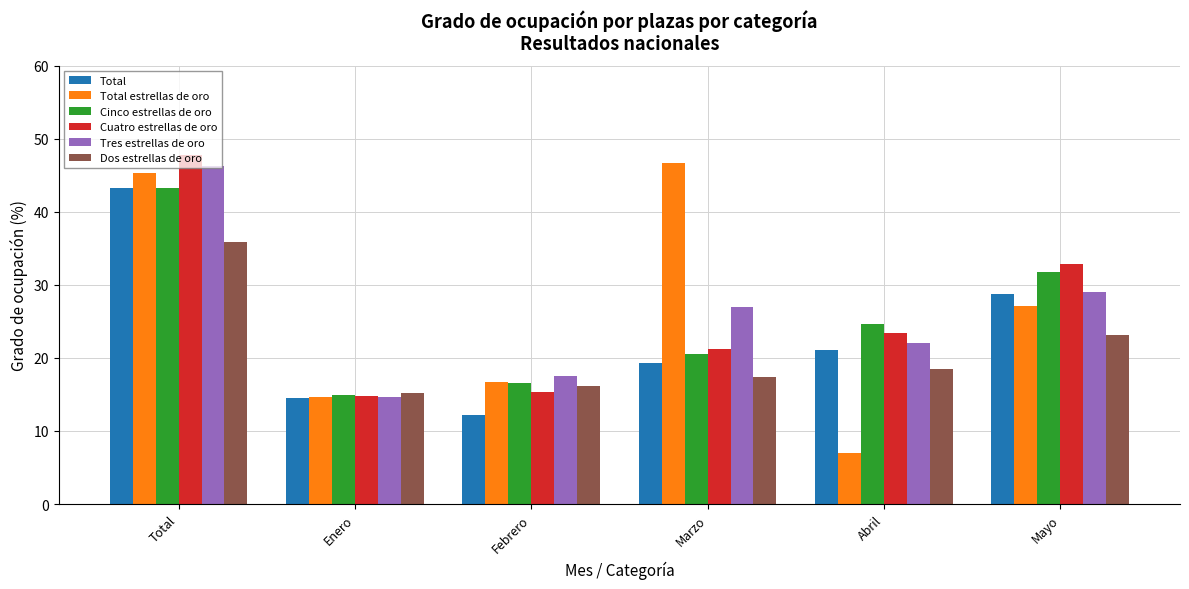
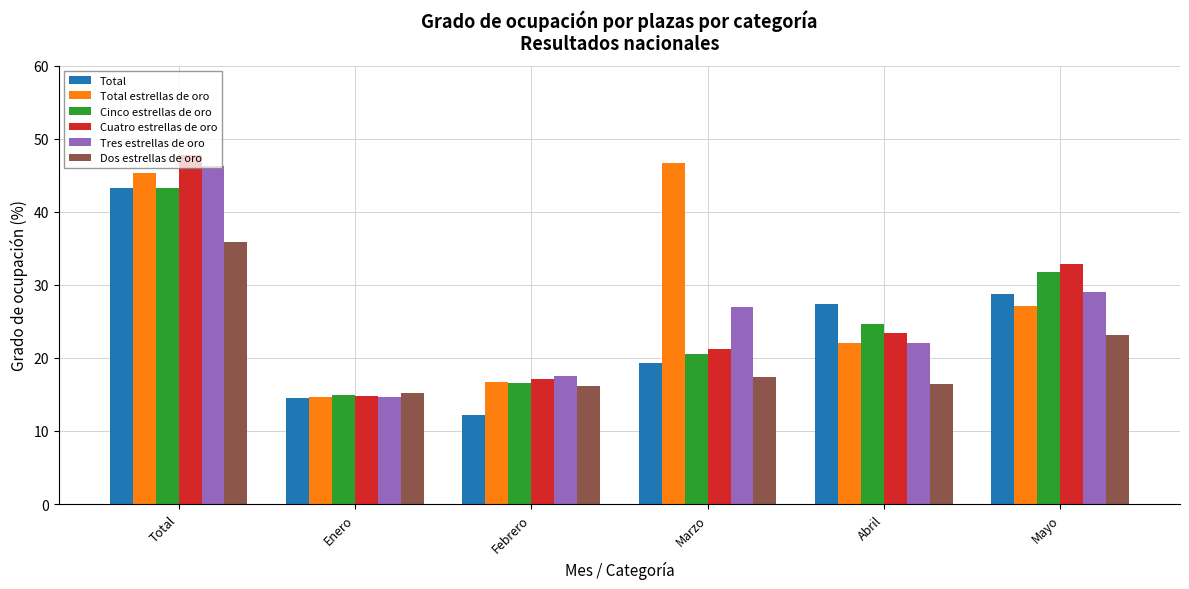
  {
    "Total": {
      "Total": 43,
      "Enero": 15,
      "Febrero": 12,
      "Marzo": 19,
-     "Abril": 21,
+     "Abril": 27,
      "Mayo": 29
    },
    "Total estrellas de oro": {
      "Total": 45,
      "Enero": 15,
      "Febrero": 17,
      "Marzo": 47,
-     "Abril": 7,
+     "Abril": 22,
      "Mayo": 27
    },
    "Cinco estrellas de oro": {
      "Total": 43,
      "Enero": 15,
      "Febrero": 17,
      "Marzo": 20,
      "Abril": 25,
      "Mayo": 32
    },
    "Cuatro estrellas de oro": {
      "Enero": 15,
-     "Febrero": 15,
+     "Febrero": 17,
      "Marzo": 21,
      "Abril": 23,
      "Mayo": 33
    },
    "Tres estrellas de oro": {
      "Enero": 15,
      "Febrero": 18,
      "Marzo": 27,
      "Abril": 22,
      "Mayo": 29
    },
    "Dos estrellas de oro": {
      "Total": 36,
      "Enero": 15,
      "Febrero": 16,
      "Marzo": 17,
-     "Abril": 18,
+     "Abril": 16,
      "Mayo": 23
    }
  }
